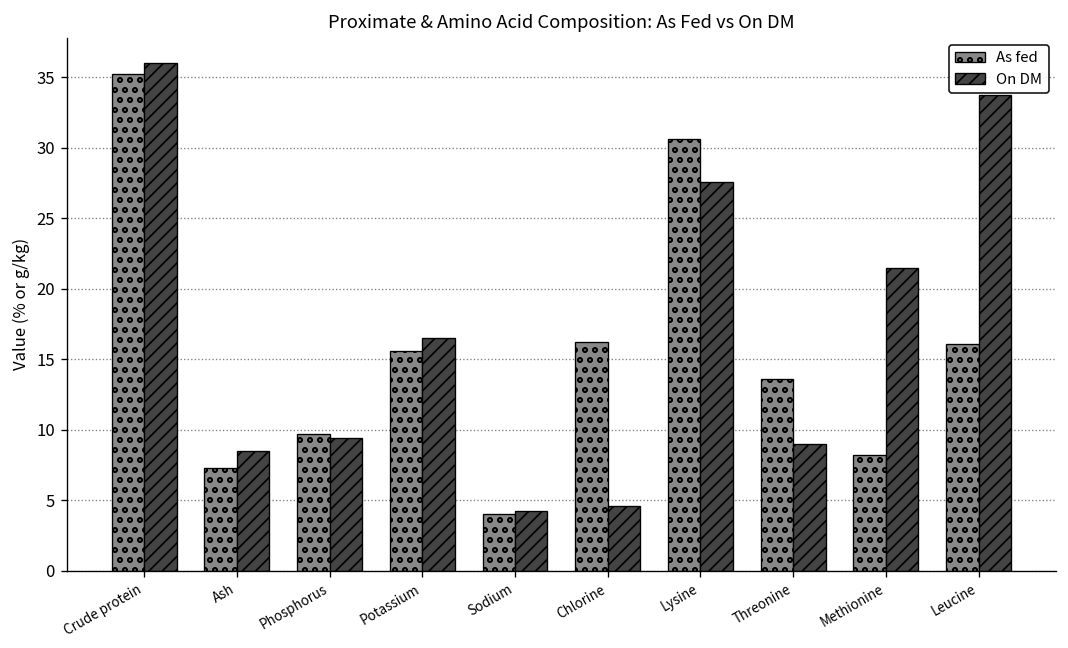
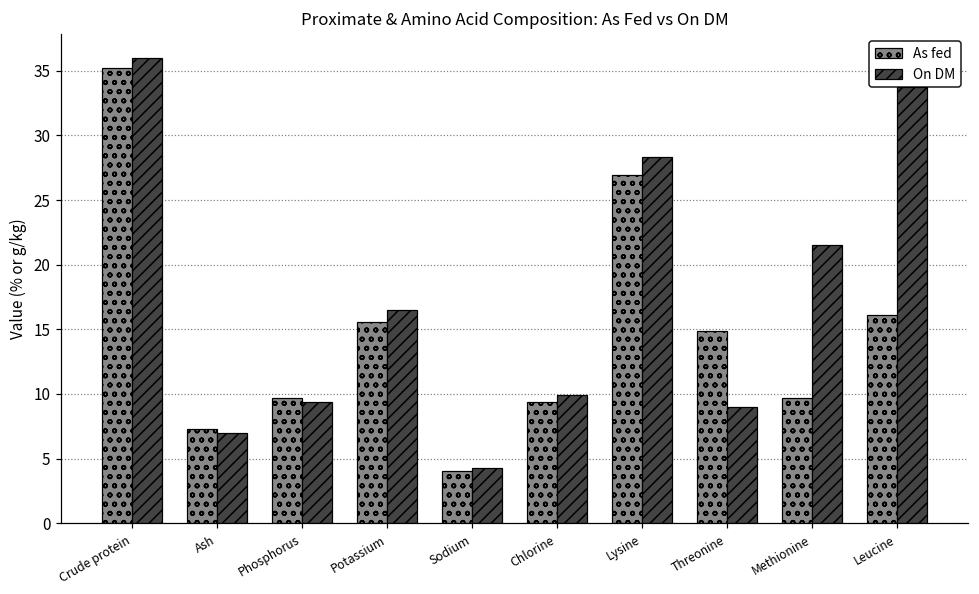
  {
    "As fed": {
      "Crude protein": 35.2,
      "Ash": 7.3,
      "Phosphorus": 9.7,
      "Potassium": 15.6,
      "Sodium": 4.1,
-     "Chlorine": 16.2,
-     "Lysine": 30.6,
-     "Threonine": 13.6,
-     "Methionine": 8.2,
+     "Chlorine": 9.4,
+     "Lysine": 26.9,
+     "Threonine": 14.9,
+     "Methionine": 9.7,
      "Leucine": 16.1
    },
    "On DM": {
      "Crude protein": 36.0,
-     "Ash": 8.5,
+     "Ash": 7.0,
      "Phosphorus": 9.4,
      "Potassium": 16.5,
      "Sodium": 4.3,
-     "Chlorine": 4.6,
-     "Lysine": 27.6,
+     "Chlorine": 9.9,
+     "Lysine": 28.3,
      "Threonine": 9.0,
      "Methionine": 21.5
    }
  }
